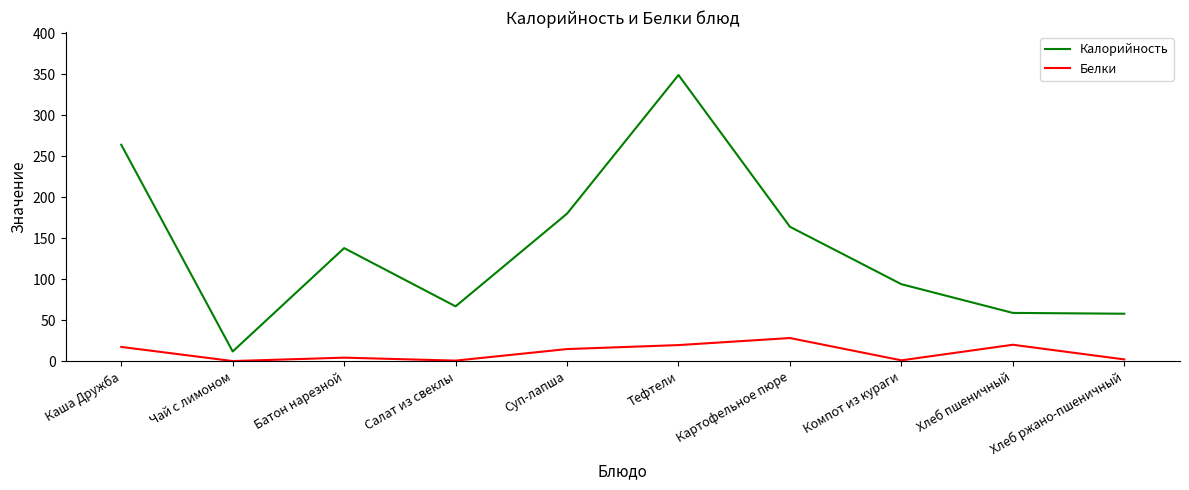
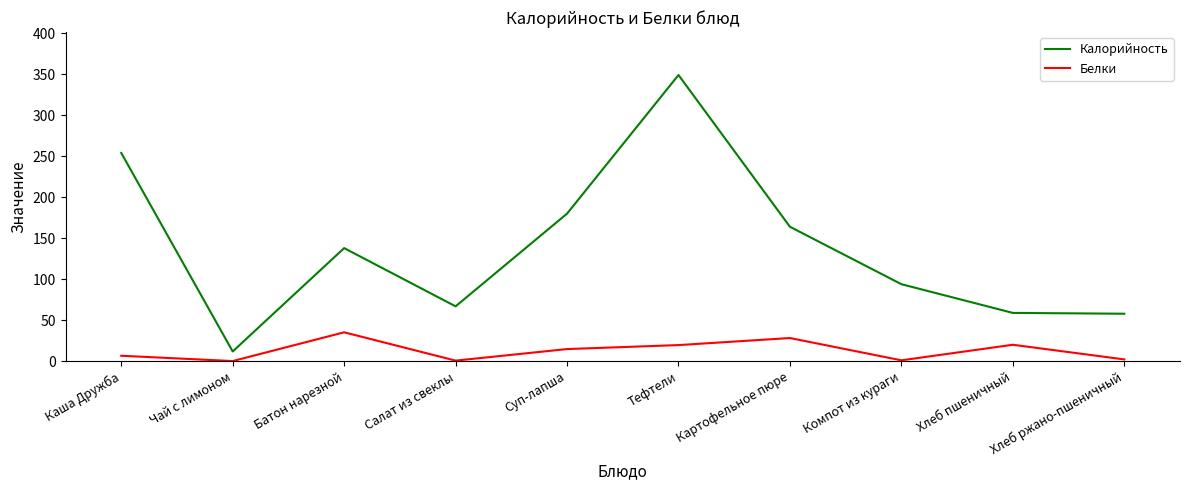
  {
    "Калорийность": {
-     "Каша Дружба": 260,
+     "Каша Дружба": 250,
      "Чай с лимоном": 10,
      "Батон нарезной": 140,
      "Салат из свеклы": 70,
      "Суп-лапша": 180,
      "Тефтели": 350,
      "Картофельное пюре": 160,
      "Компот из кураги": 90,
      "Хлеб пшеничный": 60,
      "Хлеб ржано-пшеничный": 60
    },
    "Белки": {
-     "Каша Дружба": 20,
+     "Каша Дружба": 10,
      "Чай с лимоном": 0,
-     "Батон нарезной": 0,
+     "Батон нарезной": 40,
      "Салат из свеклы": 0,
      "Суп-лапша": 10,
      "Тефтели": 20,
      "Картофельное пюре": 30,
      "Компот из кураги": 0,
      "Хлеб пшеничный": 20,
      "Хлеб ржано-пшеничный": 0
    }
  }
